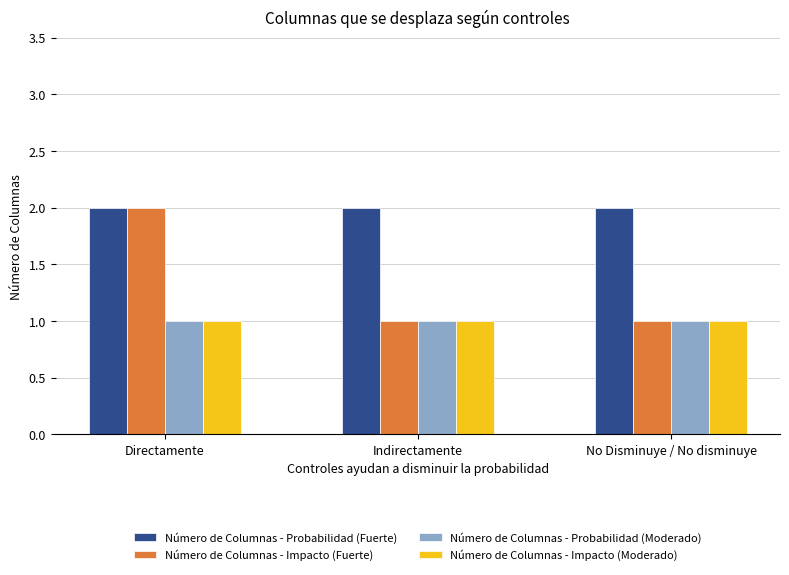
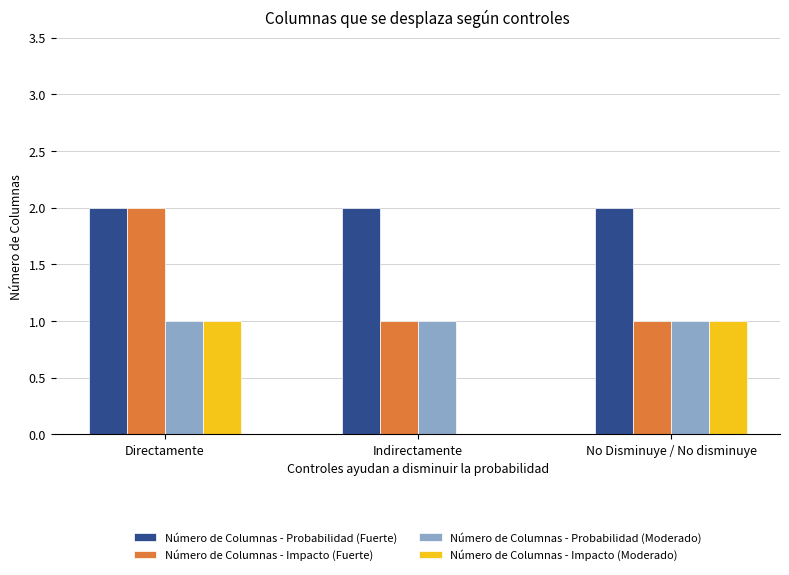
  {
    "Número de Columnas - Probabilidad (Fuerte)": {
      "Directamente": 2,
      "Indirectamente": 2,
      "No Disminuye / No disminuye": 2
    },
    "Número de Columnas - Impacto (Fuerte)": {
      "Directamente": 2,
      "Indirectamente": 1,
      "No Disminuye / No disminuye": 1
    },
    "Número de Columnas - Probabilidad (Moderado)": {
      "Directamente": 1,
      "Indirectamente": 1,
      "No Disminuye / No disminuye": 1
    },
    "Número de Columnas - Impacto (Moderado)": {
      "Directamente": 1,
-     "Indirectamente": 1,
+     "Indirectamente": 0,
      "No Disminuye / No disminuye": 1
    }
  }
